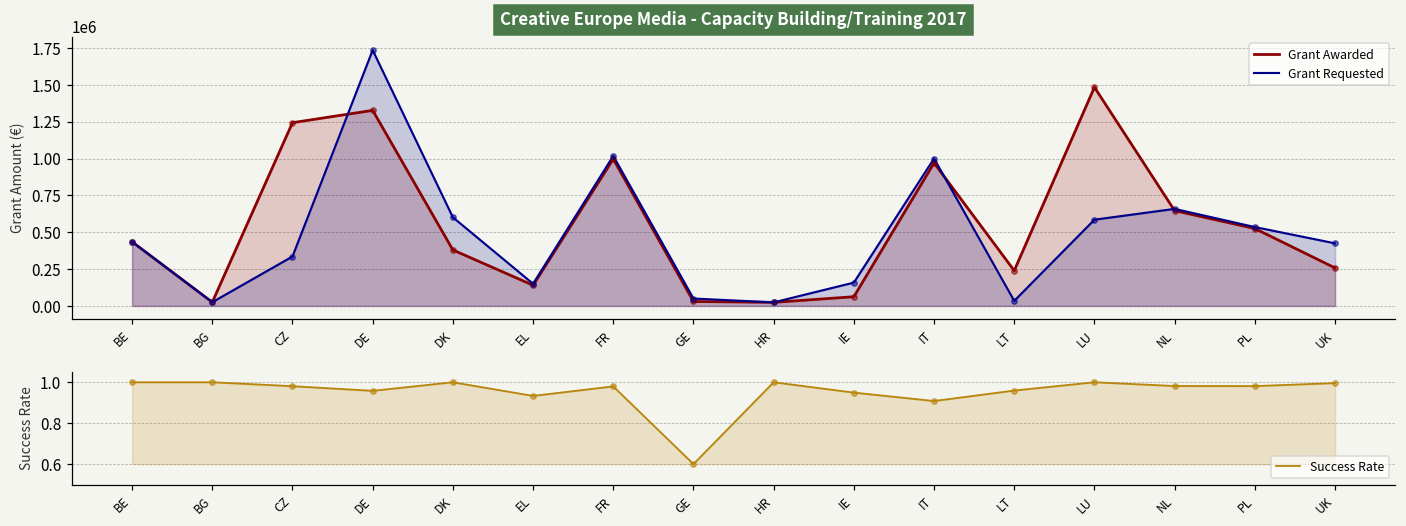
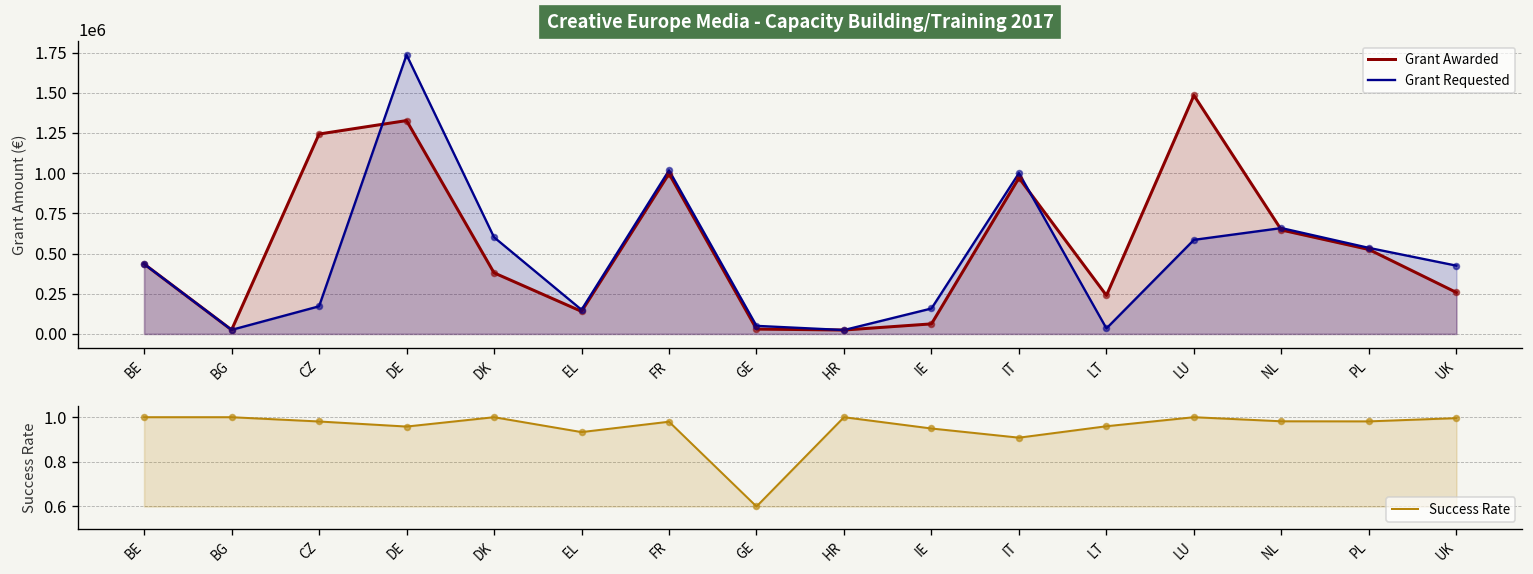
  {
    "Creative Europe Media - Capacity Building/Training 2017": {
      "Grant Awarded": {
        "CZ": 1240000,
        "DE": 1330000,
        "DK": 380000,
        "FR": 1000000,
        "GE": 30000,
        "IE": 60000,
        "IT": 970000,
        "LT": 240000,
        "LU": 1480000,
        "UK": 260000
      },
      "Grant Requested": {
-       "CZ": 340000,
+       "CZ": 170000,
        "DE": 1740000,
        "DK": 600000,
        "FR": 1020000,
        "GE": 50000,
        "IE": 160000,
        "IT": 1000000,
        "LT": 30000,
        "LU": 590000,
        "UK": 420000
      }
    }
  }
